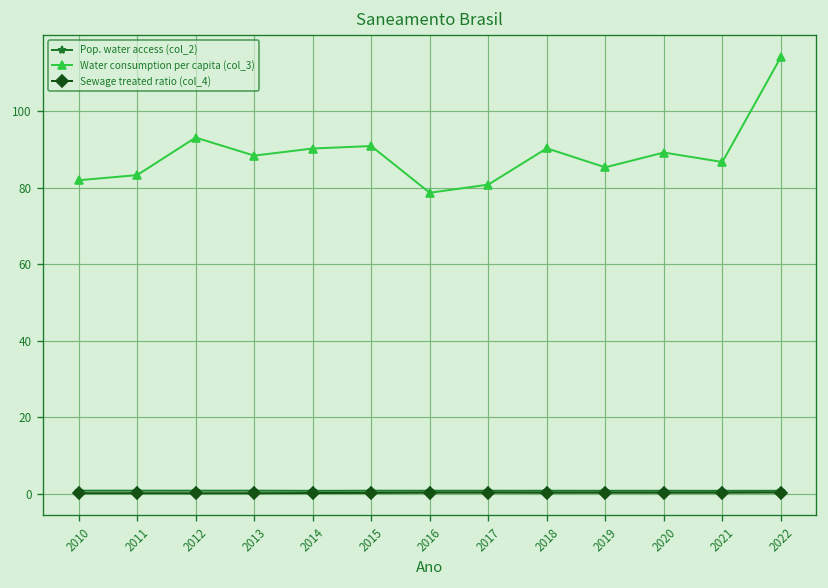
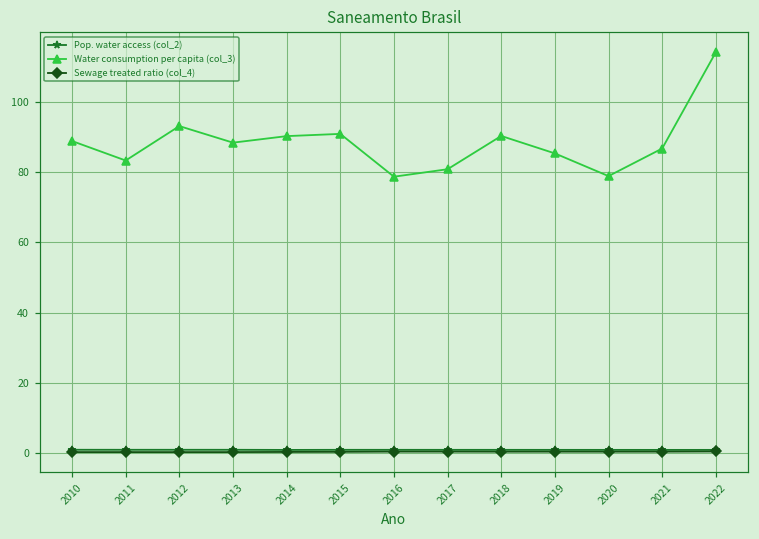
  {
    "Water consumption per capita (col_3)": {
-     "2010": 82,
+     "2010": 89,
      "2011": 83,
      "2012": 93,
      "2013": 88,
      "2014": 90,
      "2015": 91,
      "2016": 79,
      "2017": 81,
      "2018": 90,
      "2019": 85,
-     "2020": 89,
+     "2020": 79,
      "2021": 87,
      "2022": 114
    }
  }
